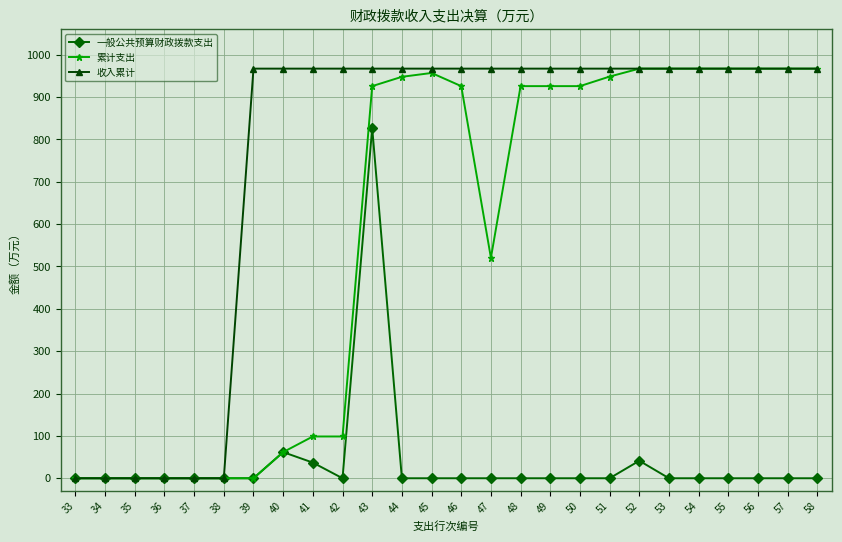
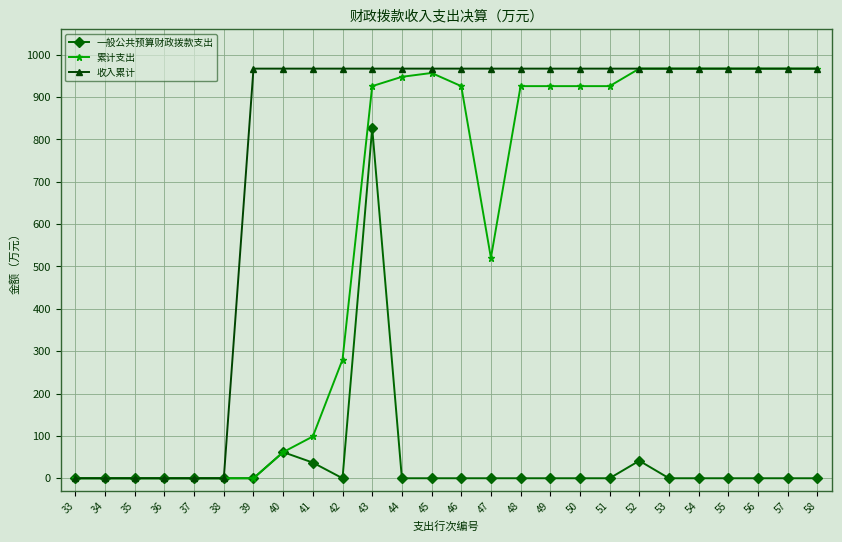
  {
    "累计支出": {
      "41": 100,
-     "42": 100,
+     "42": 280,
      "43": 930,
      "44": 950,
      "45": 960,
      "46": 930,
      "47": 520,
      "48": 930,
      "49": 930,
      "50": 930,
-     "51": 950
+     "51": 930
    }
  }
